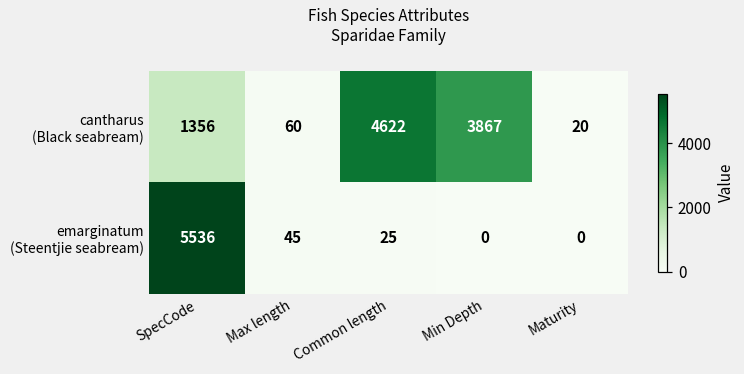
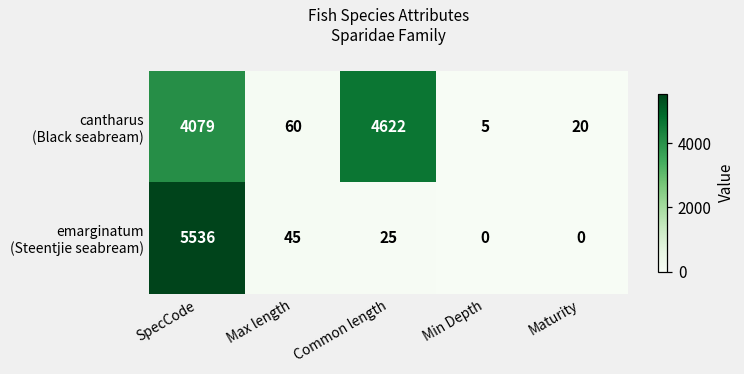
  {
    "cantharus (Black seabream)": {
-     "SpecCode": 1356,
+     "SpecCode": 4079,
      "Max length": 60,
      "Common length": 4622,
-     "Min Depth": 3867,
+     "Min Depth": 5,
      "Maturity": 20
    },
    "emarginatum (Steentjie seabream)": {
      "SpecCode": 5536,
      "Max length": 45,
      "Common length": 25,
      "Min Depth": 0,
      "Maturity": 0
    }
  }
